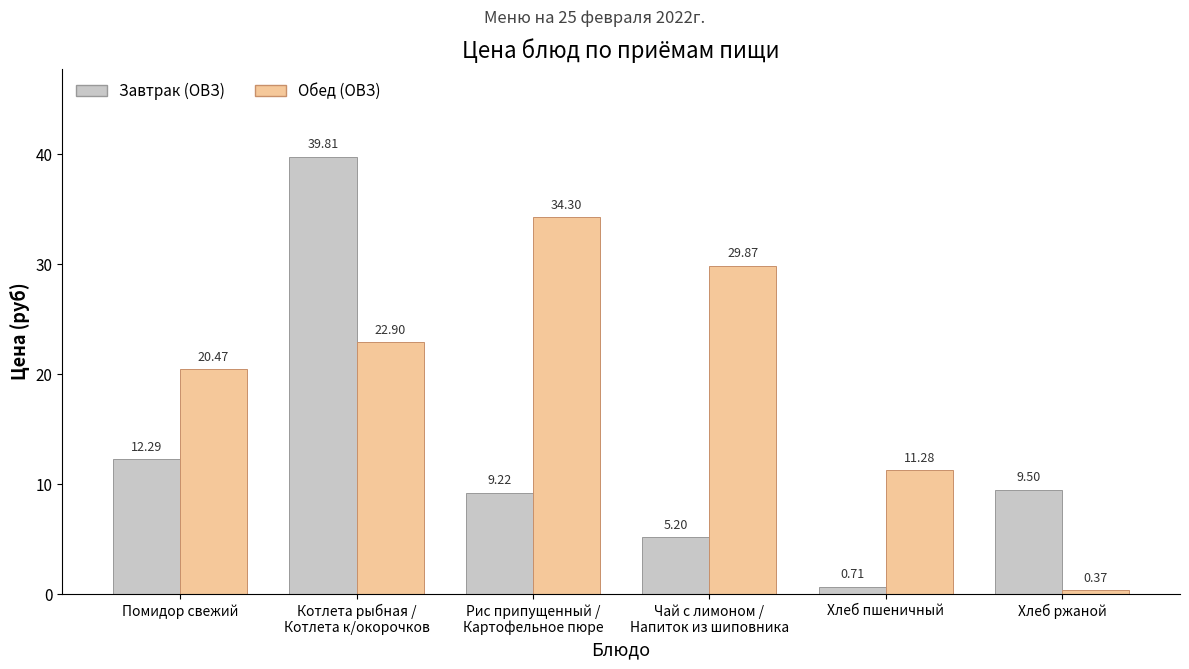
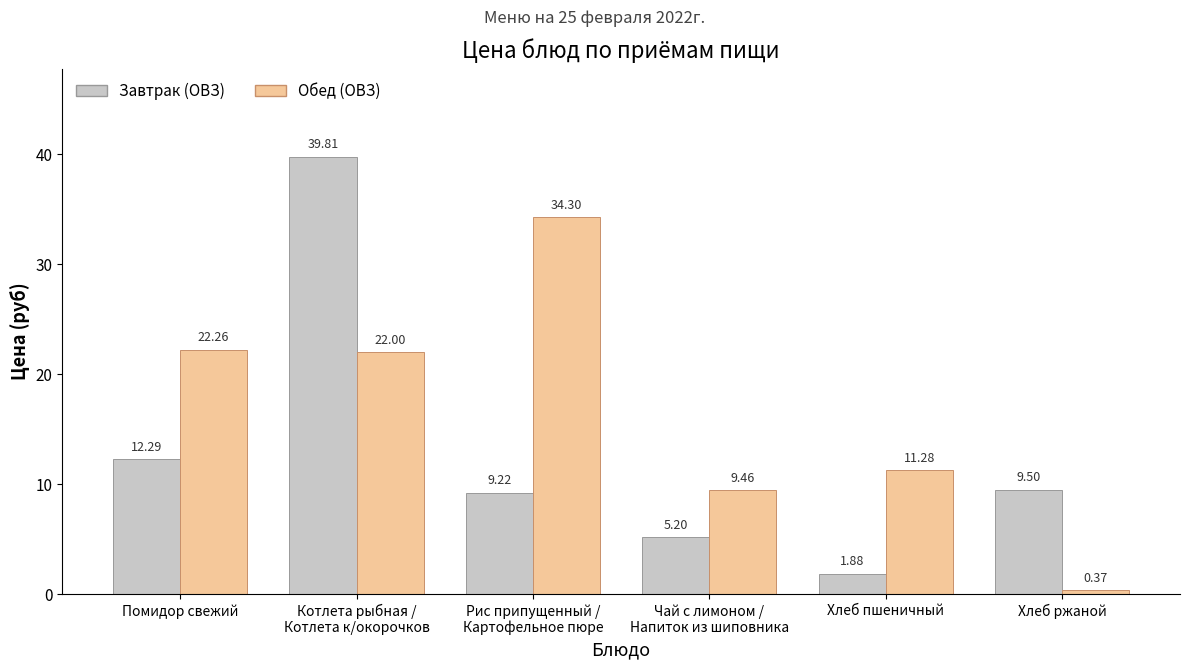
  {
    "Завтрак (ОВЗ)": {
      "Помидор свежий": 12.29,
      "Котлета рыбная / Котлета к/окорочков": 39.81,
      "Рис припущенный / Картофельное пюре": 9.22,
      "Чай с лимоном / Напиток из шиповника": 5.20,
-     "Хлеб пшеничный": 0.71,
+     "Хлеб пшеничный": 1.88,
      "Хлеб ржаной": 9.50
    },
    "Обед (ОВЗ)": {
-     "Помидор свежий": 20.47,
-     "Котлета рыбная / Котлета к/окорочков": 22.90,
+     "Помидор свежий": 22.26,
+     "Котлета рыбная / Котлета к/окорочков": 22.00,
      "Рис припущенный / Картофельное пюре": 34.30,
-     "Чай с лимоном / Напиток из шиповника": 29.87,
+     "Чай с лимоном / Напиток из шиповника": 9.46,
      "Хлеб пшеничный": 11.28,
      "Хлеб ржаной": 0.37
    }
  }
